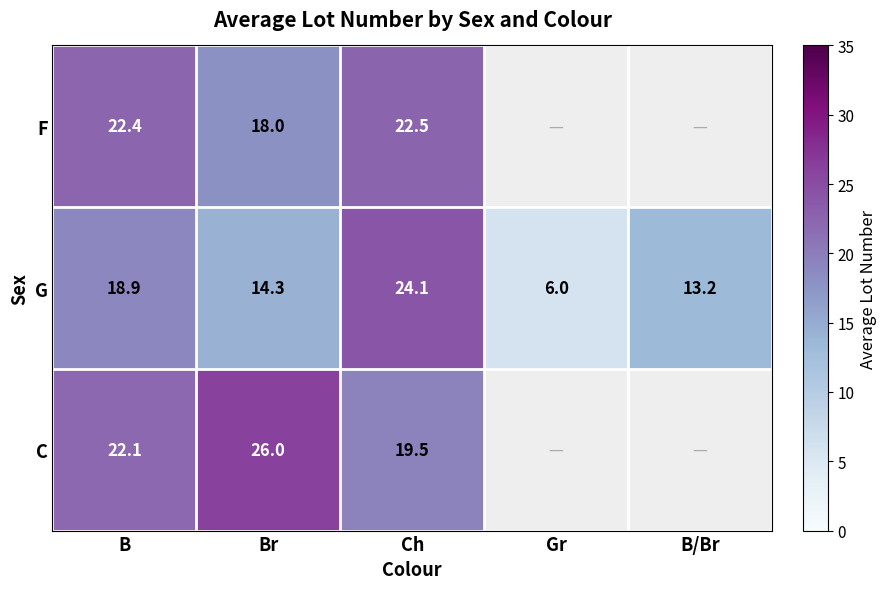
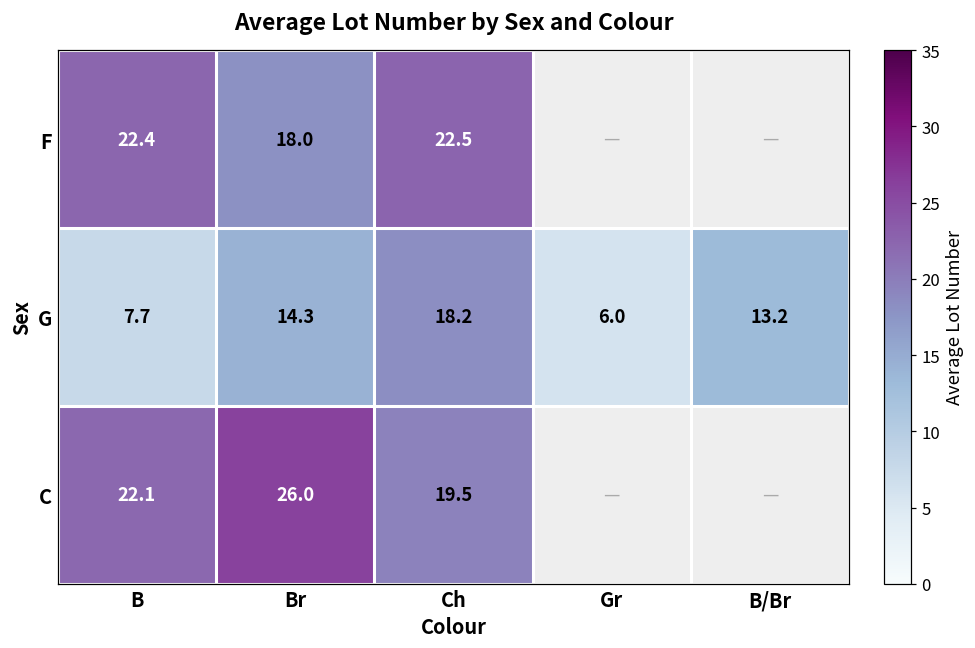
  {
    "F": {
      "B": 22.4,
      "Br": 18.0,
      "Ch": 22.5
    },
    "G": {
-     "B": 18.9,
+     "B": 7.7,
      "Br": 14.3,
-     "Ch": 24.1,
+     "Ch": 18.2,
      "Gr": 6.0,
      "B/Br": 13.2
    },
    "C": {
      "B": 22.1,
      "Br": 26.0,
      "Ch": 19.5
    }
  }
